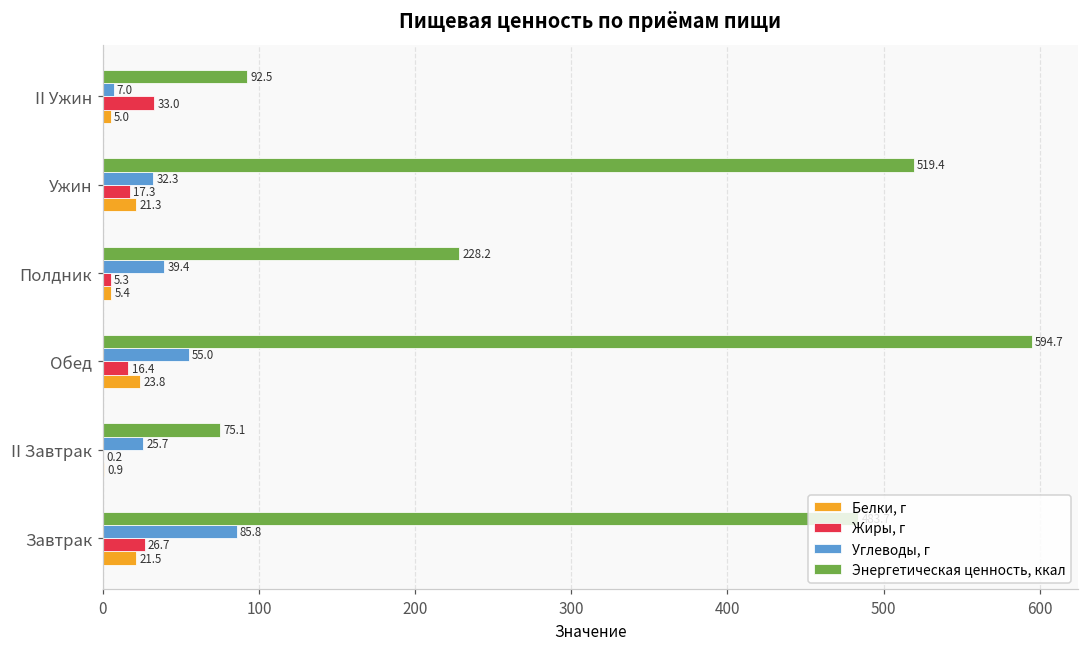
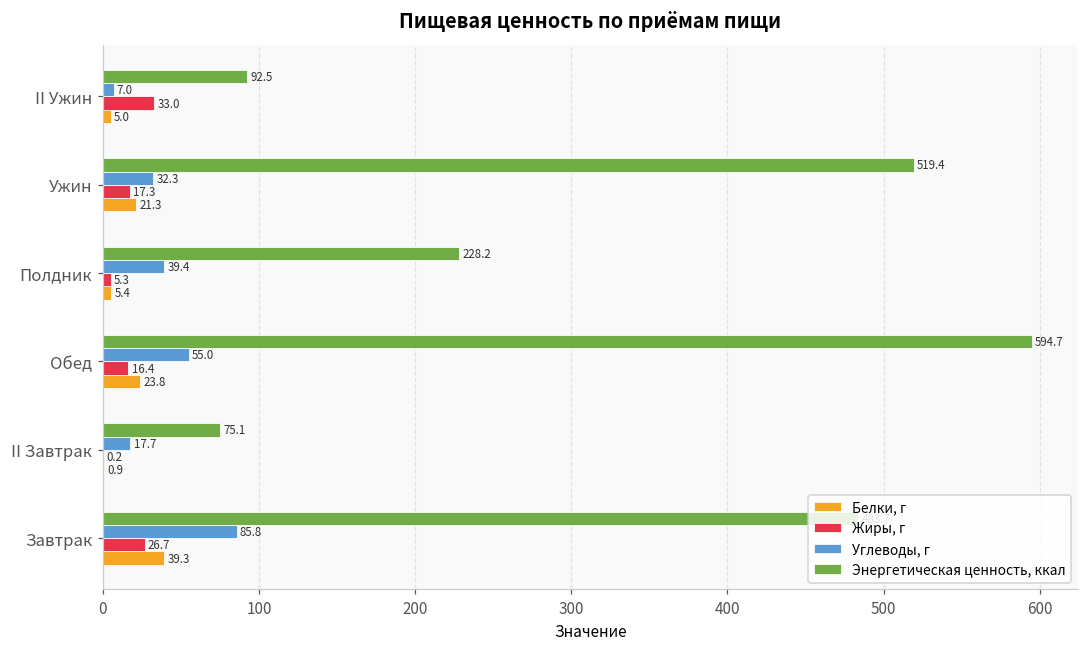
  {
    "Белки, г": {
      "II Ужин": 5.0,
      "Ужин": 21.3,
      "Полдник": 5.4,
      "Обед": 23.8,
      "II Завтрак": 0.9,
-     "Завтрак": 21.5
+     "Завтрак": 39.3
    },
    "Жиры, г": {
      "II Ужин": 33.0,
      "Ужин": 17.3,
      "Полдник": 5.3,
      "Обед": 16.4,
      "II Завтрак": 0.2,
      "Завтрак": 26.7
    },
    "Углеводы, г": {
      "II Ужин": 7.0,
      "Ужин": 32.3,
      "Полдник": 39.4,
      "Обед": 55.0,
-     "II Завтрак": 25.7,
+     "II Завтрак": 17.7,
      "Завтрак": 85.8
    },
    "Энергетическая ценность, ккал": {
      "II Ужин": 92.5,
      "Ужин": 519.4,
      "Полдник": 228.2,
      "Обед": 594.7,
      "II Завтрак": 75.1
    }
  }
